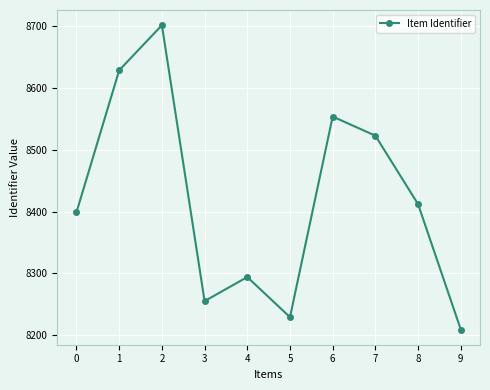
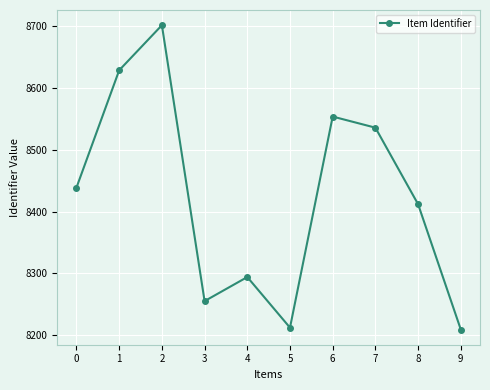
  {
-   "0": 8400,
+   "0": 8440,
    "1": 8630,
    "2": 8700,
    "3": 8260,
    "4": 8290,
-   "5": 8230,
+   "5": 8210,
    "6": 8550,
-   "7": 8520,
+   "7": 8540,
    "8": 8410,
    "9": 8210
  }
